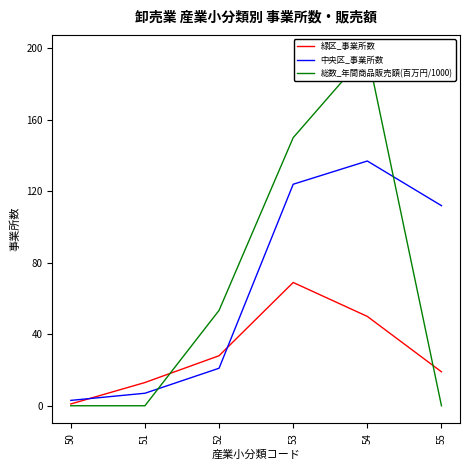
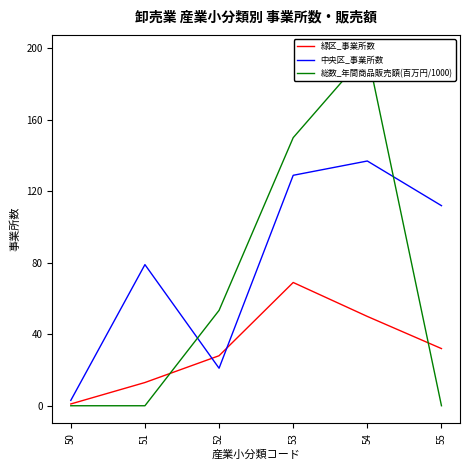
  {
    "緑区_事業所数": {
      "51": 13,
      "52": 28,
      "53": 69,
      "54": 50,
-     "55": 19
+     "55": 32
    },
    "中央区_事業所数": {
      "50": 3,
-     "51": 7,
+     "51": 79,
      "52": 21,
-     "53": 124,
+     "53": 129,
      "54": 137,
      "55": 112
    },
    "総数_年間商品販売額(百万円/1000)": {
      "51": 0,
      "52": 53,
      "53": 150,
      "55": 0
    }
  }
